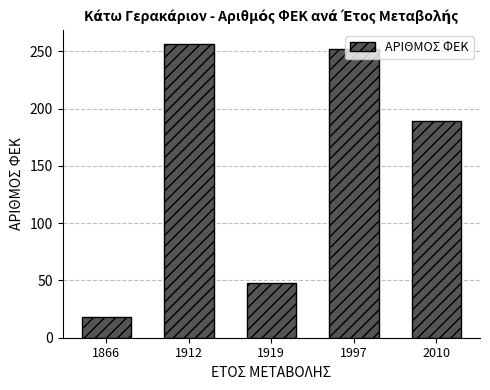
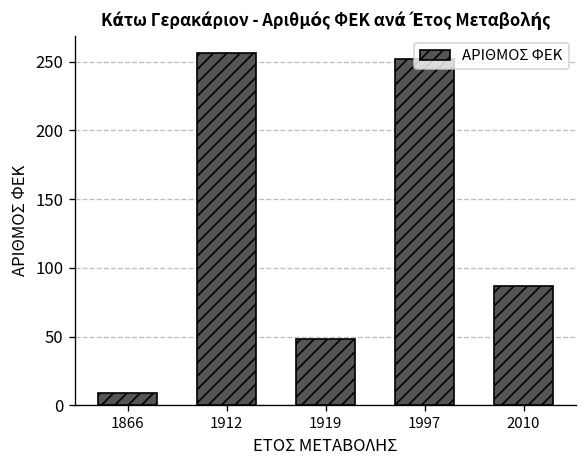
  {
-   "1866": 18,
+   "1866": 9,
    "1912": 256,
    "1919": 48,
-   "2010": 189
+   "2010": 87
  }
